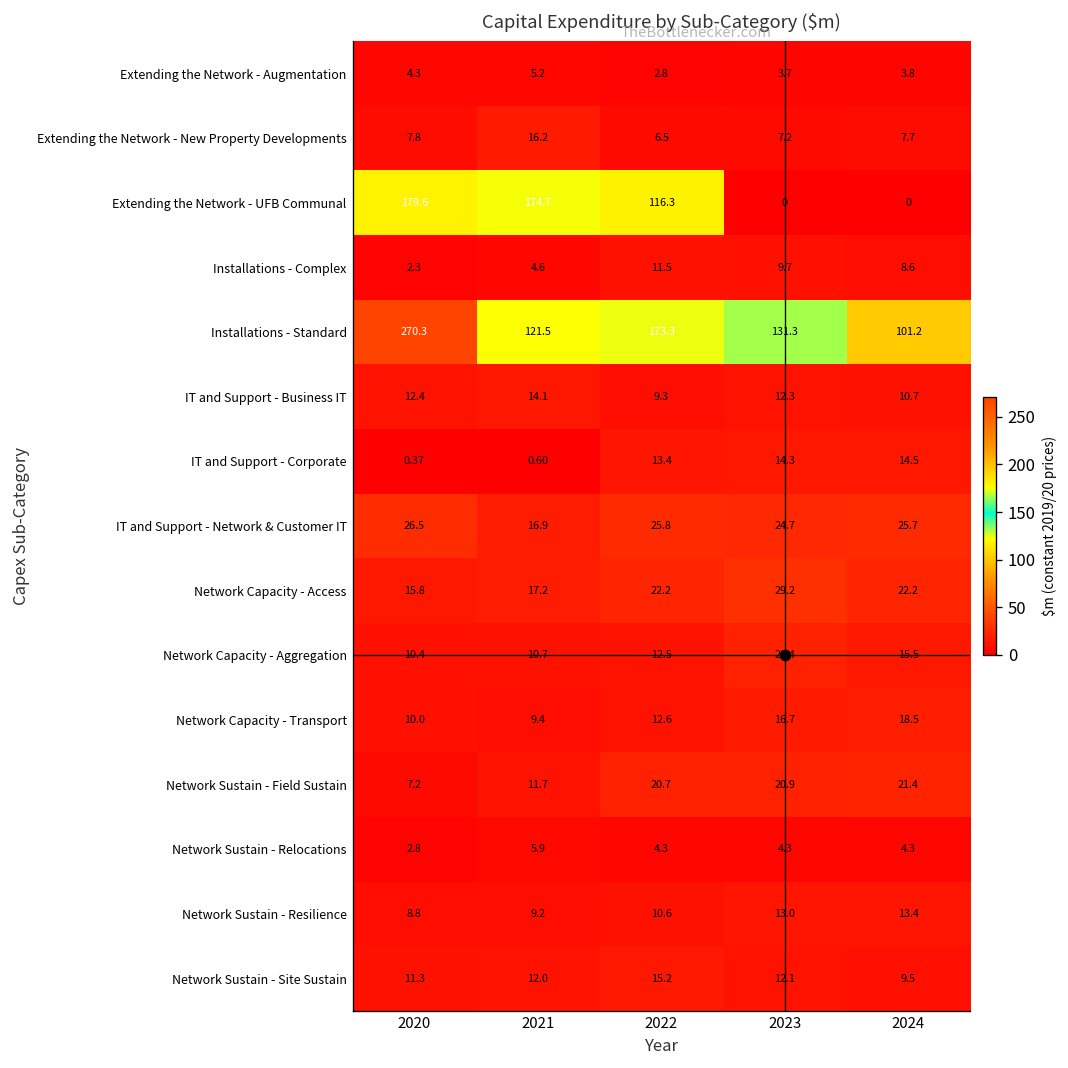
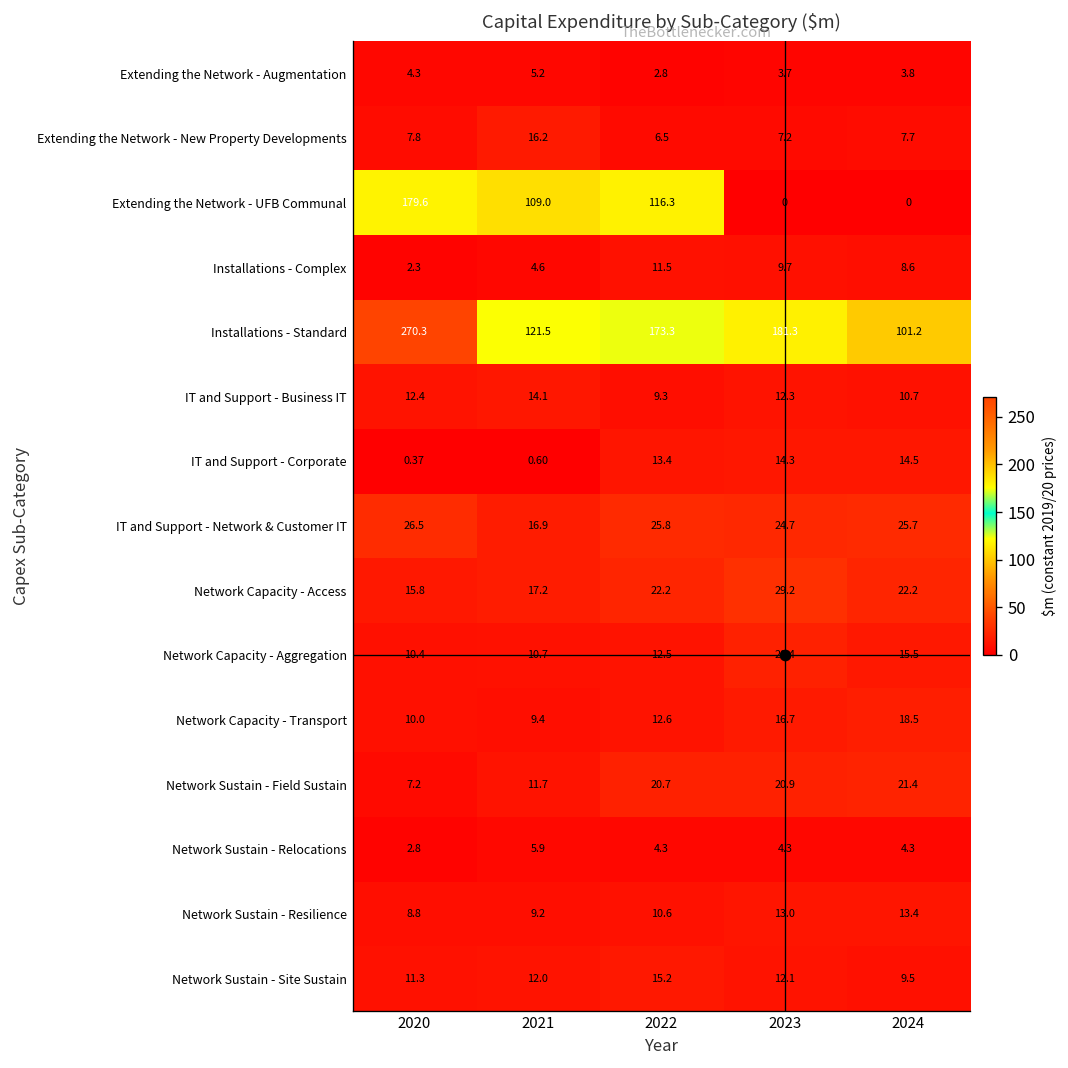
  {
    "Extending the Network - Augmentation": {
      "2020": 4.3,
      "2021": 5.2,
      "2022": 2.8,
      "2023": 3.7,
      "2024": 3.8
    },
    "Extending the Network - New Property Developments": {
      "2020": 7.8,
      "2021": 16.2,
      "2022": 6.5,
      "2023": 7.2,
      "2024": 7.7
    },
    "Extending the Network - UFB Communal": {
      "2020": 179.6,
-     "2021": 174.7,
+     "2021": 109.0,
      "2022": 116.3,
      "2023": 0,
      "2024": 0
    },
    "Installations - Complex": {
      "2020": 2.3,
      "2021": 4.6,
      "2022": 11.5,
      "2023": 9.7,
      "2024": 8.6
    },
    "Installations - Standard": {
      "2020": 270.3,
      "2021": 121.5,
      "2022": 173.3,
-     "2023": 131.3,
+     "2023": 181.3,
      "2024": 101.2
    },
    "IT and Support - Business IT": {
      "2020": 12.4,
      "2021": 14.1,
      "2022": 9.3,
      "2023": 12.3,
      "2024": 10.7
    },
    "IT and Support - Corporate": {
      "2020": 0.37,
      "2021": 0.60,
      "2022": 13.4,
      "2023": 14.3,
      "2024": 14.5
    },
    "IT and Support - Network & Customer IT": {
      "2020": 26.5,
      "2021": 16.9,
      "2022": 25.8,
      "2023": 24.7,
      "2024": 25.7
    },
    "Network Capacity - Access": {
      "2020": 15.8,
      "2021": 17.2,
      "2022": 22.2,
      "2023": 29.2,
      "2024": 22.2
    },
    "Network Capacity - Aggregation": {
      "2020": 10.4,
      "2021": 10.7,
      "2022": 12.5,
      "2024": 15.5
    },
    "Network Capacity - Transport": {
      "2020": 10.0,
      "2021": 9.4,
      "2022": 12.6,
      "2023": 16.7,
      "2024": 18.5
    },
    "Network Sustain - Field Sustain": {
      "2020": 7.2,
      "2021": 11.7,
      "2022": 20.7,
      "2023": 20.9,
      "2024": 21.4
    },
    "Network Sustain - Relocations": {
      "2020": 2.8,
      "2021": 5.9,
      "2022": 4.3,
      "2023": 4.3,
      "2024": 4.3
    },
    "Network Sustain - Resilience": {
      "2020": 8.8,
      "2021": 9.2,
      "2022": 10.6,
      "2023": 13.0,
      "2024": 13.4
    },
    "Network Sustain - Site Sustain": {
      "2020": 11.3,
      "2021": 12.0,
      "2022": 15.2,
      "2023": 12.1,
      "2024": 9.5
    }
  }
